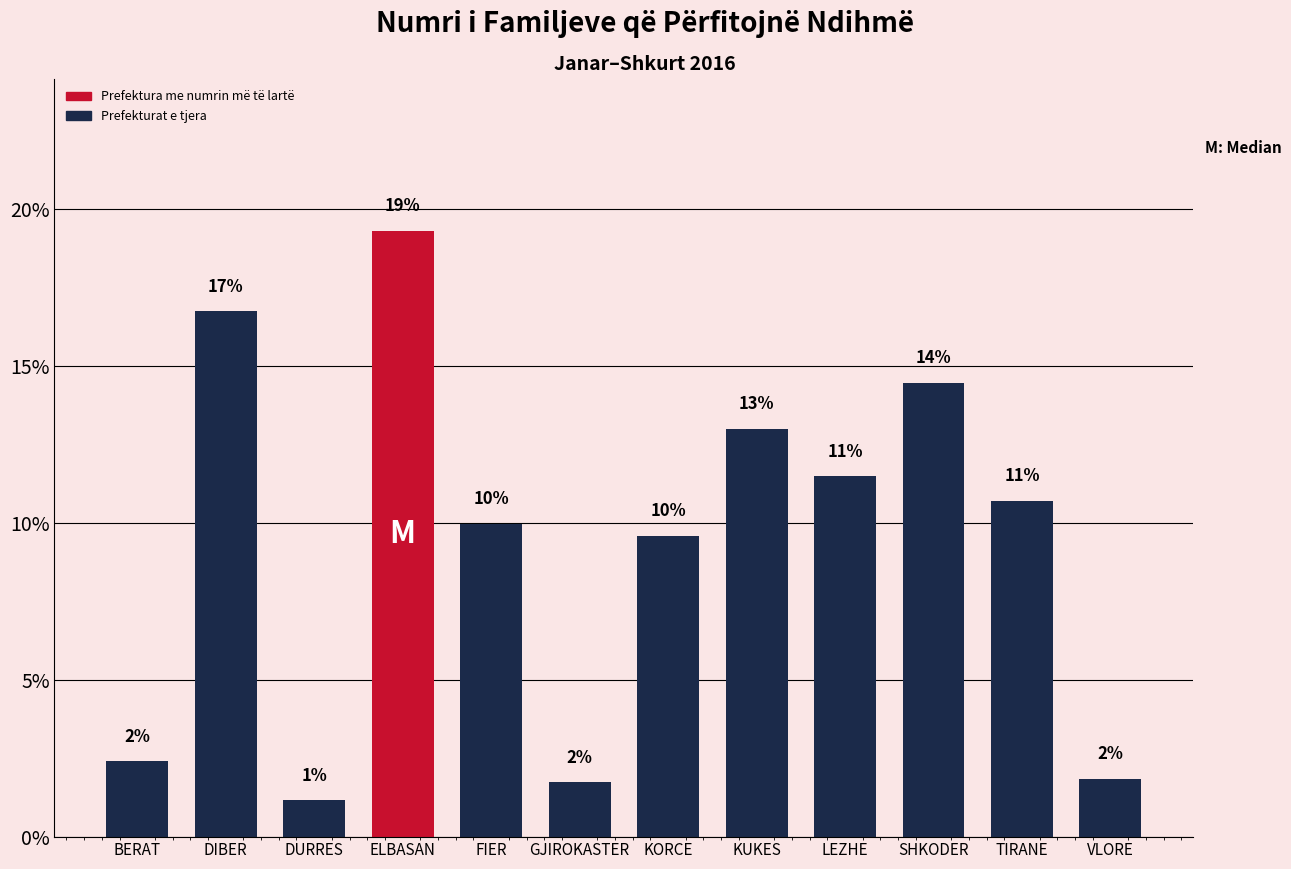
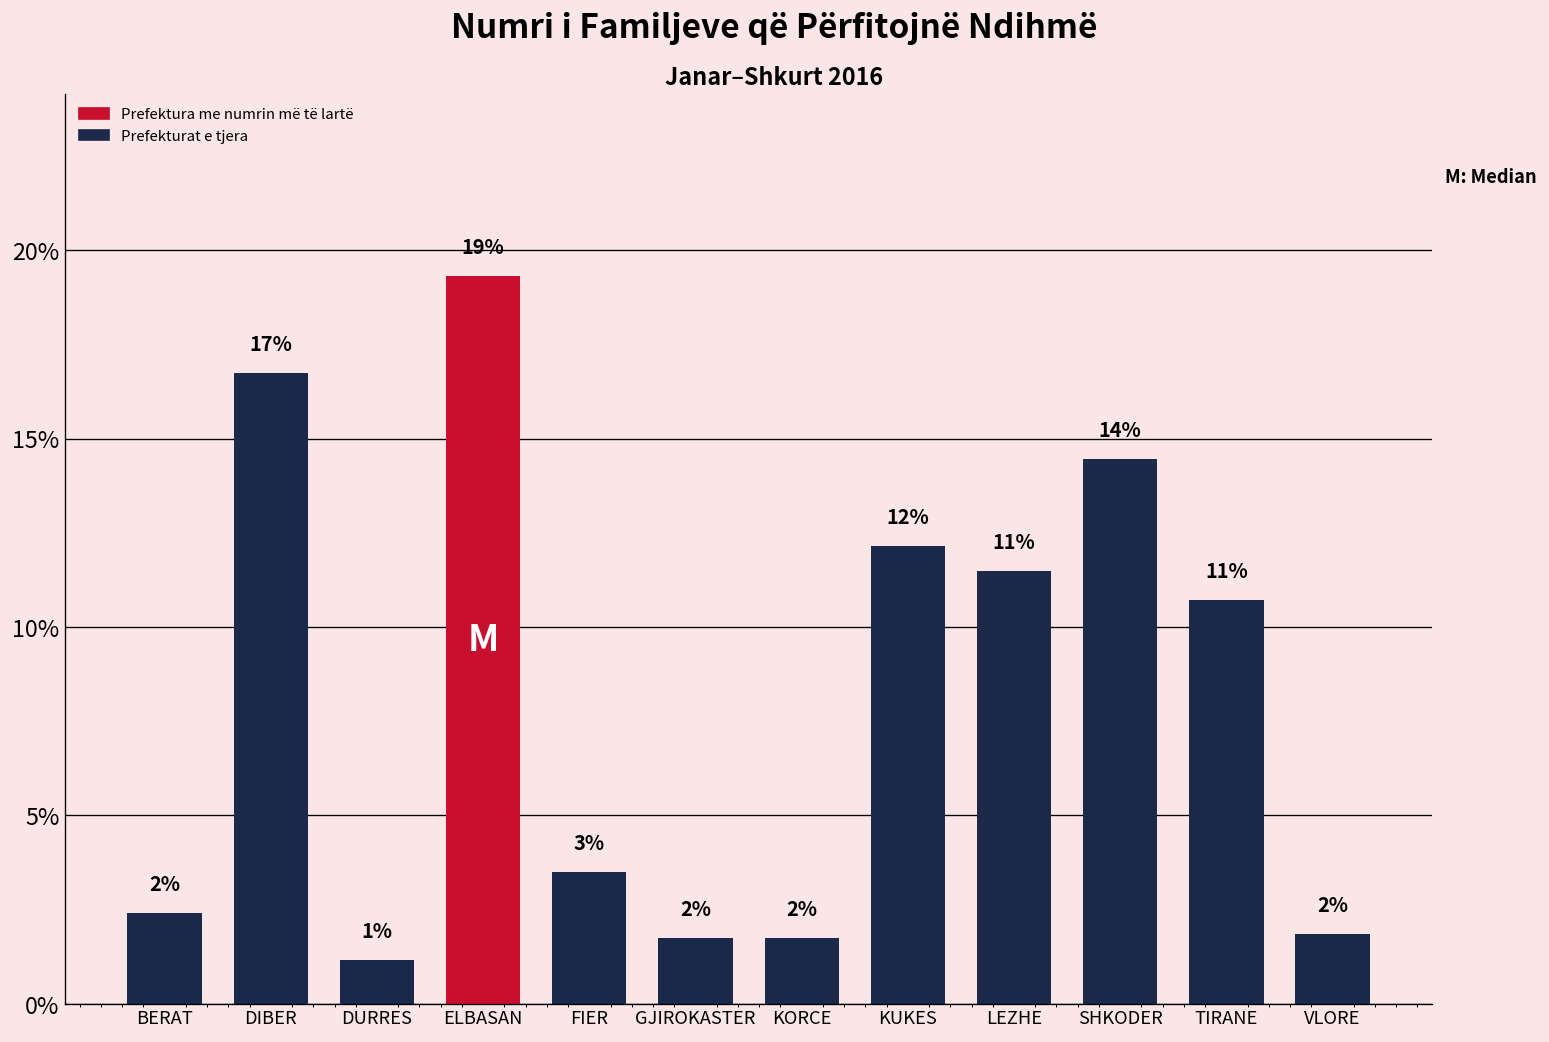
  {
    "BERAT": "2%",
    "DIBER": "17%",
    "DURRES": "1%",
    "ELBASAN": "19%",
-   "FIER": "10%",
+   "FIER": "3%",
    "GJIROKASTER": "2%",
-   "KORCE": "10%",
-   "KUKES": "13%",
+   "KORCE": "2%",
+   "KUKES": "12%",
    "LEZHE": "11%",
    "SHKODER": "14%",
    "TIRANE": "11%",
    "VLORE": "2%"
  }
